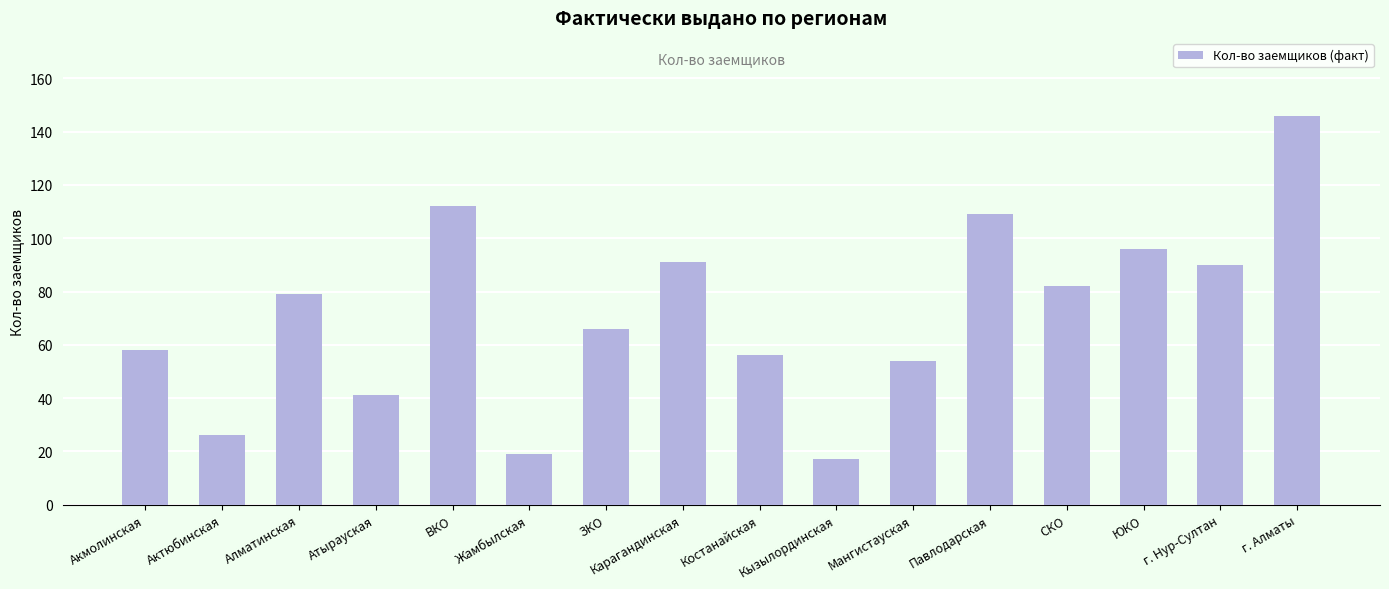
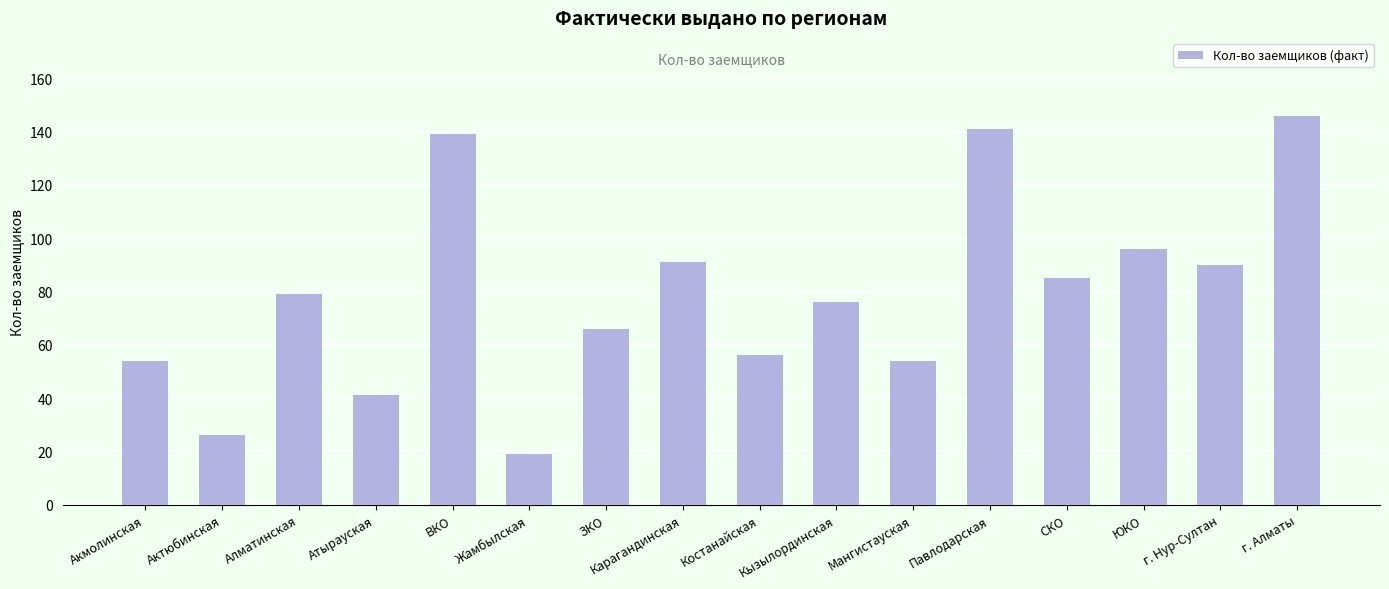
  {
-   "Акмолинская": 58,
+   "Акмолинская": 54,
    "Актюбинская": 26,
    "Алматинская": 79,
    "Атырауская": 41,
-   "ВКО": 112,
+   "ВКО": 139,
    "Жамбылская": 19,
    "ЗКО": 66,
    "Карагандинская": 91,
    "Костанайская": 56,
-   "Кызылординская": 17,
+   "Кызылординская": 76,
    "Мангистауская": 54,
-   "Павлодарская": 109,
-   "СКО": 82,
+   "Павлодарская": 141,
+   "СКО": 85,
    "ЮКО": 96,
    "г. Нур-Султан": 90,
    "г. Алматы": 146
  }
